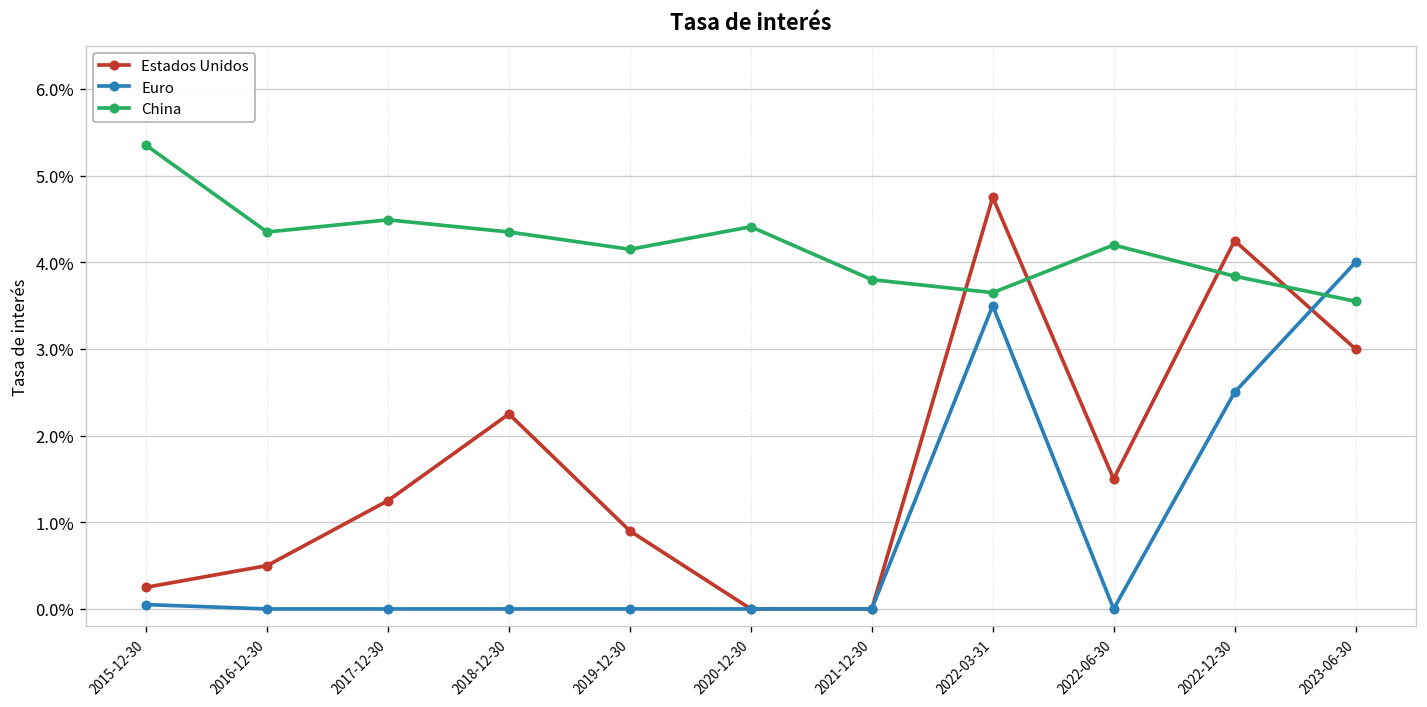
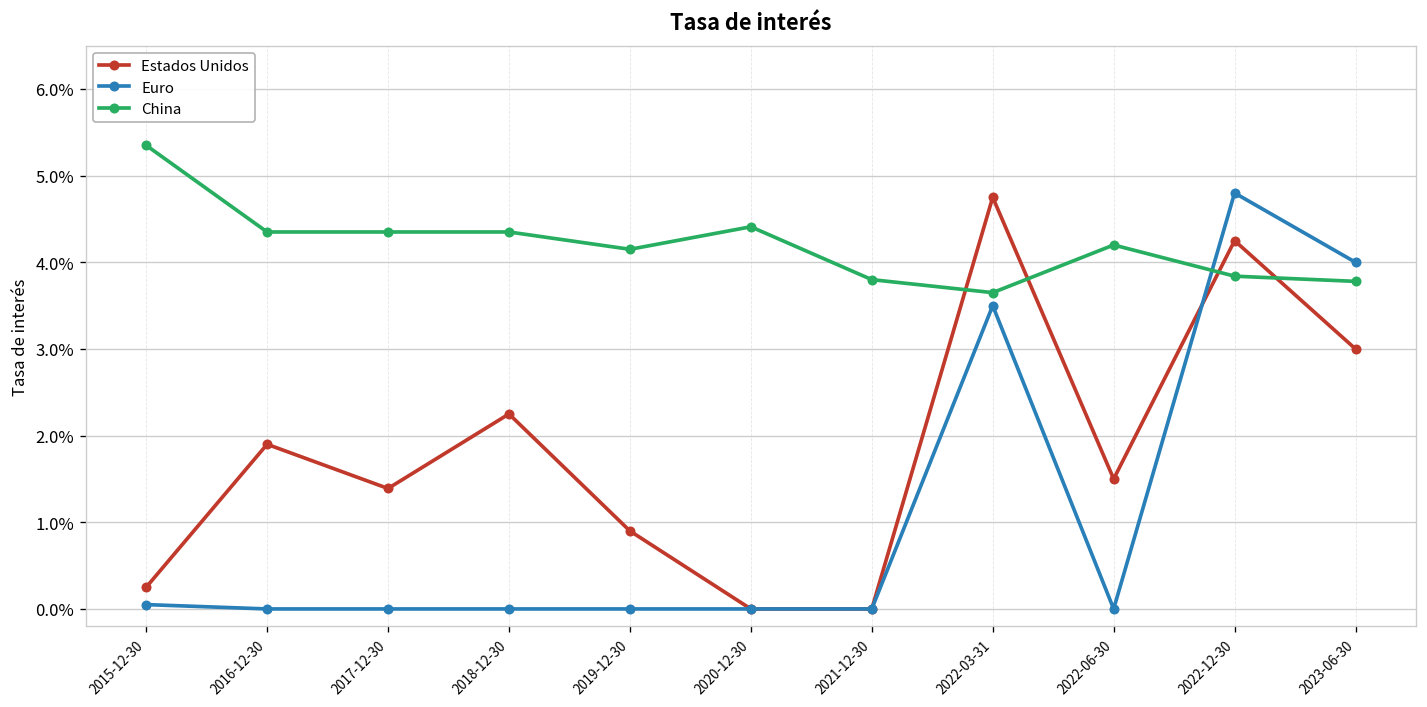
  {
    "Estados Unidos": {
      "2015-12-30": "0.3%",
-     "2016-12-30": "0.5%",
-     "2017-12-30": "1.3%",
+     "2016-12-30": "1.9%",
+     "2017-12-30": "1.4%",
      "2018-12-30": "2.3%",
      "2019-12-30": "0.9%",
      "2022-03-31": "4.8%",
      "2022-06-30": "1.5%",
      "2022-12-30": "4.3%",
      "2023-06-30": "3.0%"
    },
    "Euro": {
      "2015-12-30": "0.1%",
      "2016-12-30": "0.0%",
      "2017-12-30": "0.0%",
      "2018-12-30": "0.0%",
      "2019-12-30": "0.0%",
      "2022-03-31": "3.5%",
      "2022-06-30": "0.0%",
-     "2022-12-30": "2.5%",
+     "2022-12-30": "4.8%",
      "2023-06-30": "4.0%"
    },
    "China": {
      "2015-12-30": "5.4%",
      "2016-12-30": "4.4%",
-     "2017-12-30": "4.5%",
+     "2017-12-30": "4.4%",
      "2018-12-30": "4.4%",
      "2019-12-30": "4.2%",
      "2020-12-30": "4.4%",
      "2021-12-30": "3.8%",
      "2022-03-31": "3.7%",
      "2022-06-30": "4.2%",
      "2022-12-30": "3.8%",
-     "2023-06-30": "3.6%"
+     "2023-06-30": "3.8%"
    }
  }
